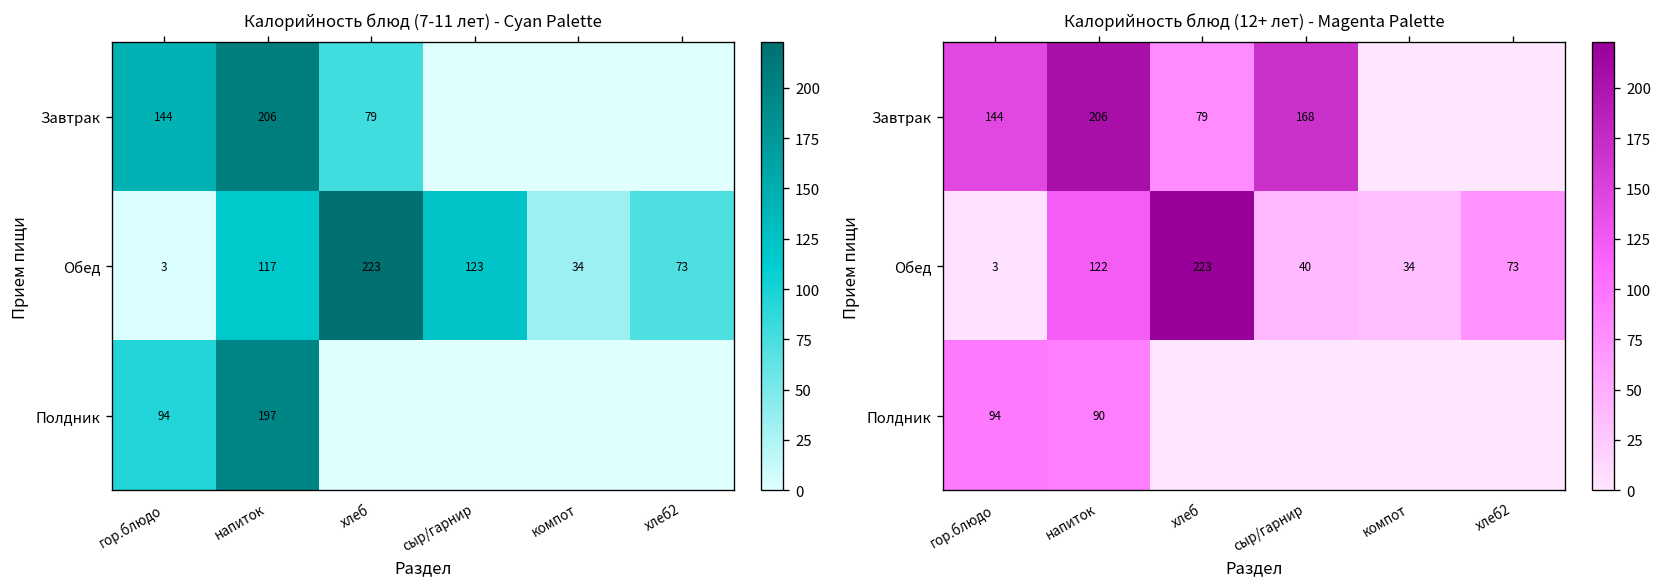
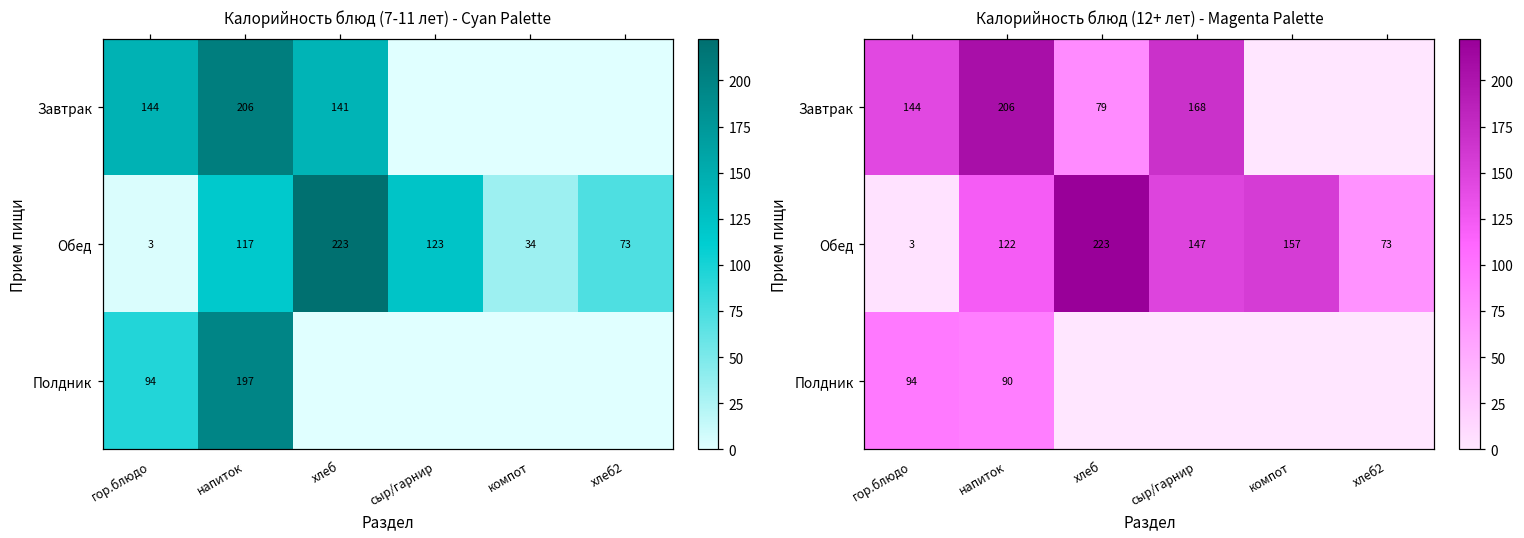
  {
    "Калорийность блюд (7-11 лет) - Cyan Palette": {
      "Завтрак": {
        "гор.блюдо": 144,
        "напиток": 206,
-       "хлеб": 79
+       "хлеб": 141
      },
      "Обед": {
        "гор.блюдо": 3,
        "напиток": 117,
        "хлеб": 223,
        "сыр/гарнир": 123,
        "компот": 34,
        "хлеб2": 73
      },
      "Полдник": {
        "гор.блюдо": 94,
        "напиток": 197
      }
    },
    "Калорийность блюд (12+ лет) - Magenta Palette": {
      "Завтрак": {
        "гор.блюдо": 144,
        "напиток": 206,
        "хлеб": 79,
        "сыр/гарнир": 168
      },
      "Обед": {
        "гор.блюдо": 3,
        "напиток": 122,
        "хлеб": 223,
-       "сыр/гарнир": 40,
-       "компот": 34,
+       "сыр/гарнир": 147,
+       "компот": 157,
        "хлеб2": 73
      },
      "Полдник": {
        "гор.блюдо": 94,
        "напиток": 90
      }
    }
  }
